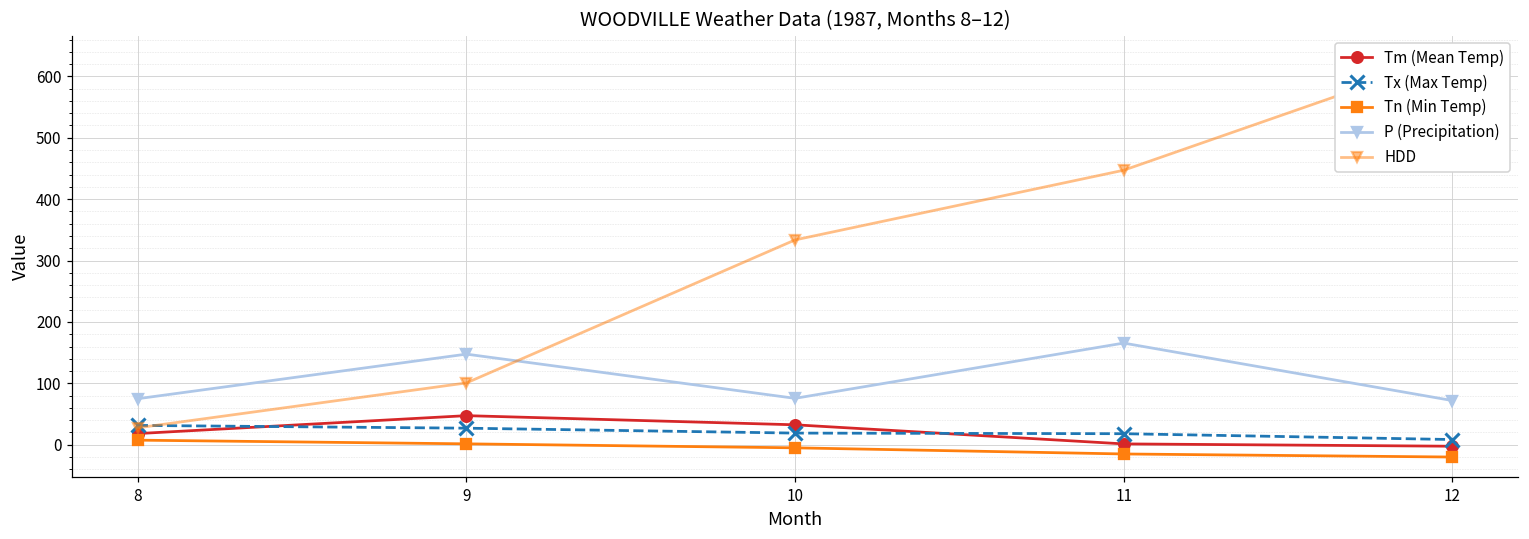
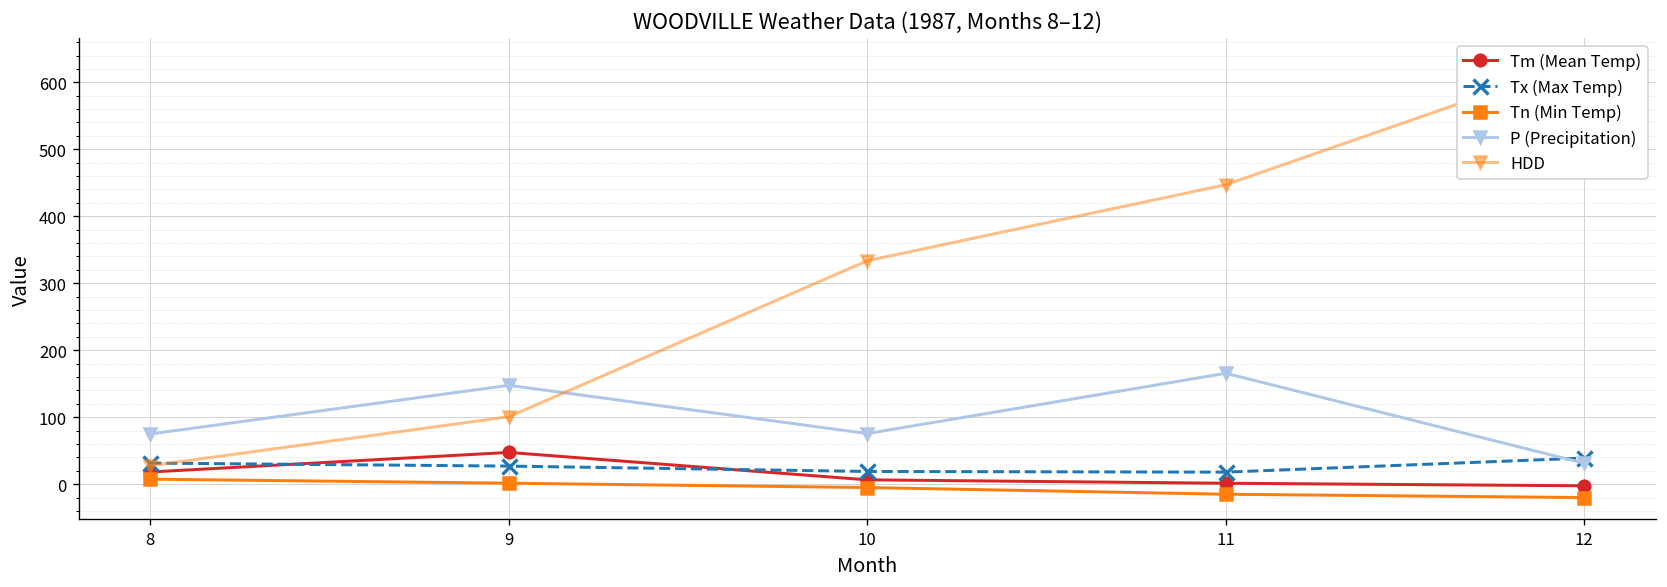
  {
    "Tm (Mean Temp)": {
      "8": 20,
      "9": 50,
-     "10": 30,
+     "10": 10,
      "11": 0,
      "12": 0
    },
    "Tx (Max Temp)": {
      "9": 30,
      "10": 20,
      "11": 20,
-     "12": 10
+     "12": 40
    },
    "P (Precipitation)": {
      "8": 80,
      "9": 150,
      "10": 80,
      "11": 170,
-     "12": 70
+     "12": 30
    }
  }
